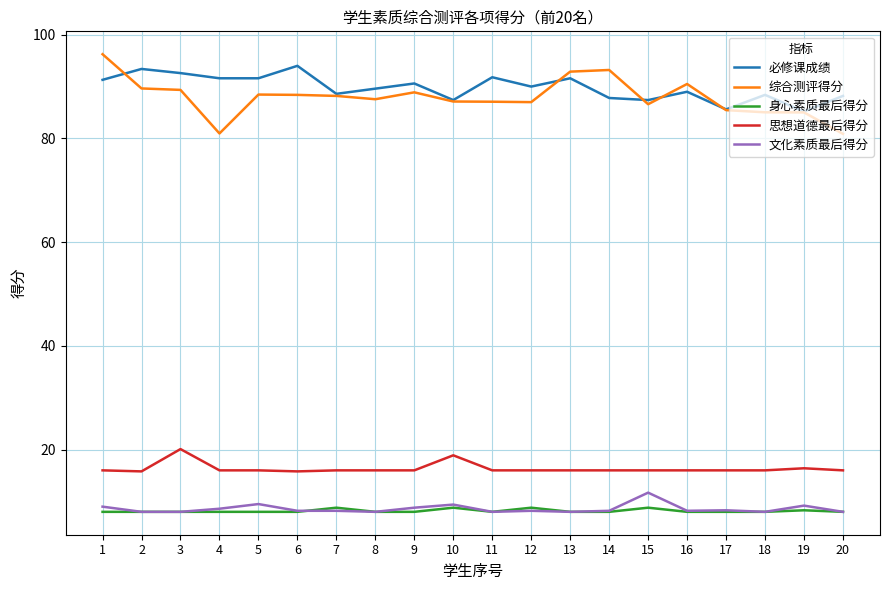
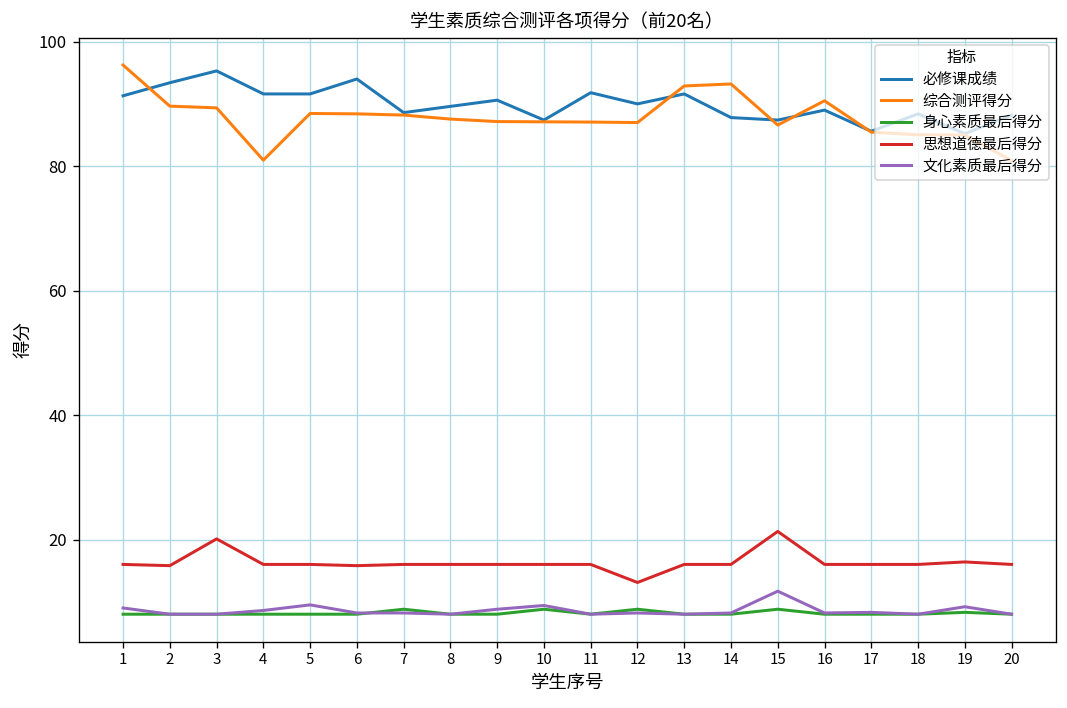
  {
    "必修课成绩": {
      "1": 91,
      "2": 93,
-     "3": 93,
+     "3": 95,
      "4": 92,
      "5": 92,
      "6": 94,
      "8": 90,
      "9": 91,
      "11": 92,
      "12": 90,
      "13": 92,
      "14": 88,
      "15": 87,
      "16": 89
    },
    "综合测评得分": {
      "1": 96,
      "2": 90,
      "3": 89,
      "4": 81,
      "5": 88,
      "6": 88,
      "8": 88,
-     "9": 89,
+     "9": 87,
      "11": 87,
      "12": 87,
      "13": 93,
      "14": 93,
      "15": 87,
      "16": 91
    },
    "身心素质最后得分": {
      "1": 8,
      "4": 8,
      "5": 8,
      "7": 9,
      "9": 8,
      "10": 9,
      "12": 9,
      "15": 9,
      "19": 8
    },
    "思想道德最后得分": {
      "1": 16,
      "2": 16,
      "3": 20,
      "4": 16,
      "5": 16,
      "6": 16,
      "7": 16,
      "8": 16,
      "9": 16,
-     "10": 19,
+     "10": 16,
      "11": 16,
-     "12": 16,
+     "12": 13,
      "13": 16,
      "14": 16,
-     "15": 16,
+     "15": 21,
      "16": 16,
      "17": 16,
      "18": 16,
      "19": 16,
      "20": 16
    },
    "文化素质最后得分": {
      "1": 9,
      "4": 9,
      "5": 10,
      "7": 8,
      "9": 9,
      "10": 9,
      "12": 8,
      "15": 12,
      "19": 9
    }
  }
